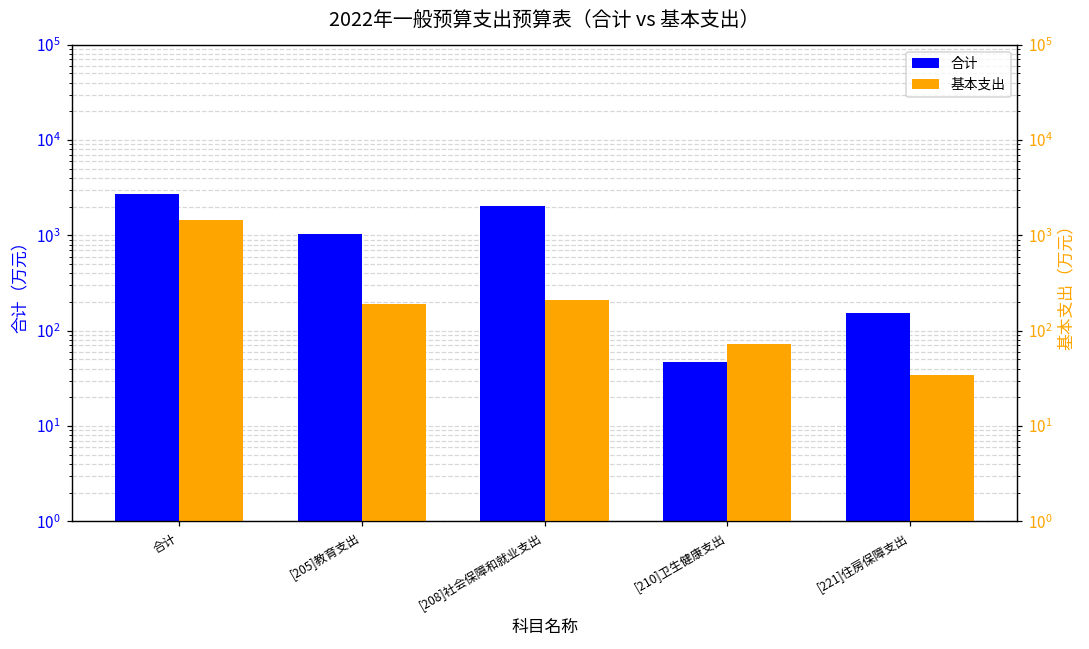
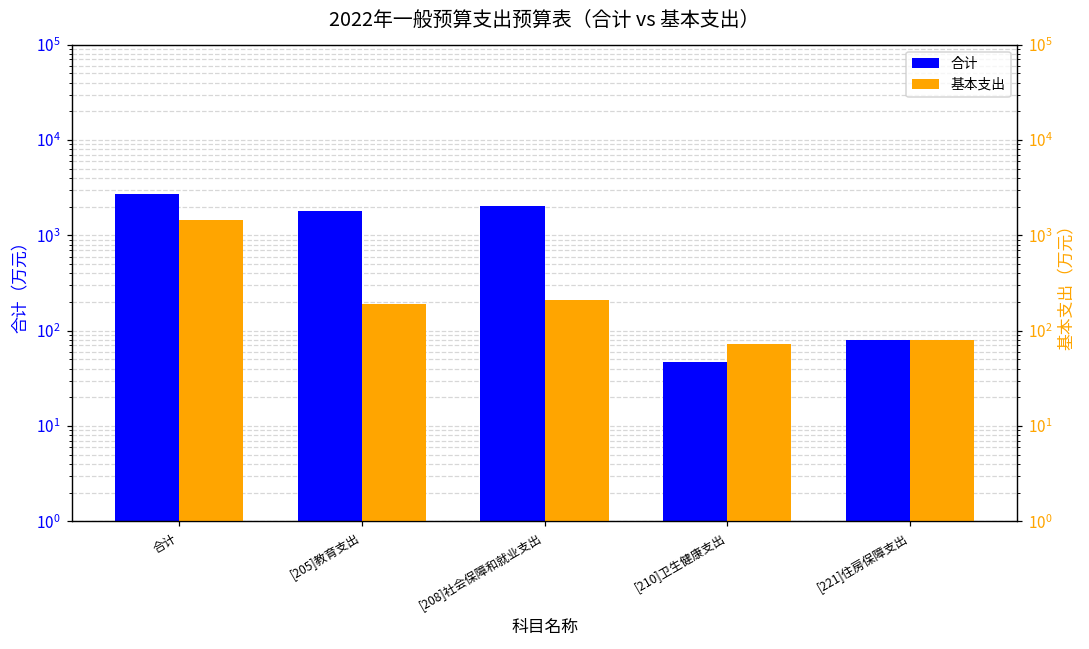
  {
    "合计": {
      "合计": 2700,
-     "[205]教育支出": 1000,
+     "[205]教育支出": 1800,
      "[208]社会保障和就业支出": 2000,
      "[210]卫生健康支出": 50,
-     "[221]住房保障支出": 150
+     "[221]住房保障支出": 80
    },
    "基本支出": {
      "合计": 1400,
      "[205]教育支出": 190,
      "[208]社会保障和就业支出": 210,
      "[210]卫生健康支出": 70,
-     "[221]住房保障支出": 34
+     "[221]住房保障支出": 80
    }
  }
